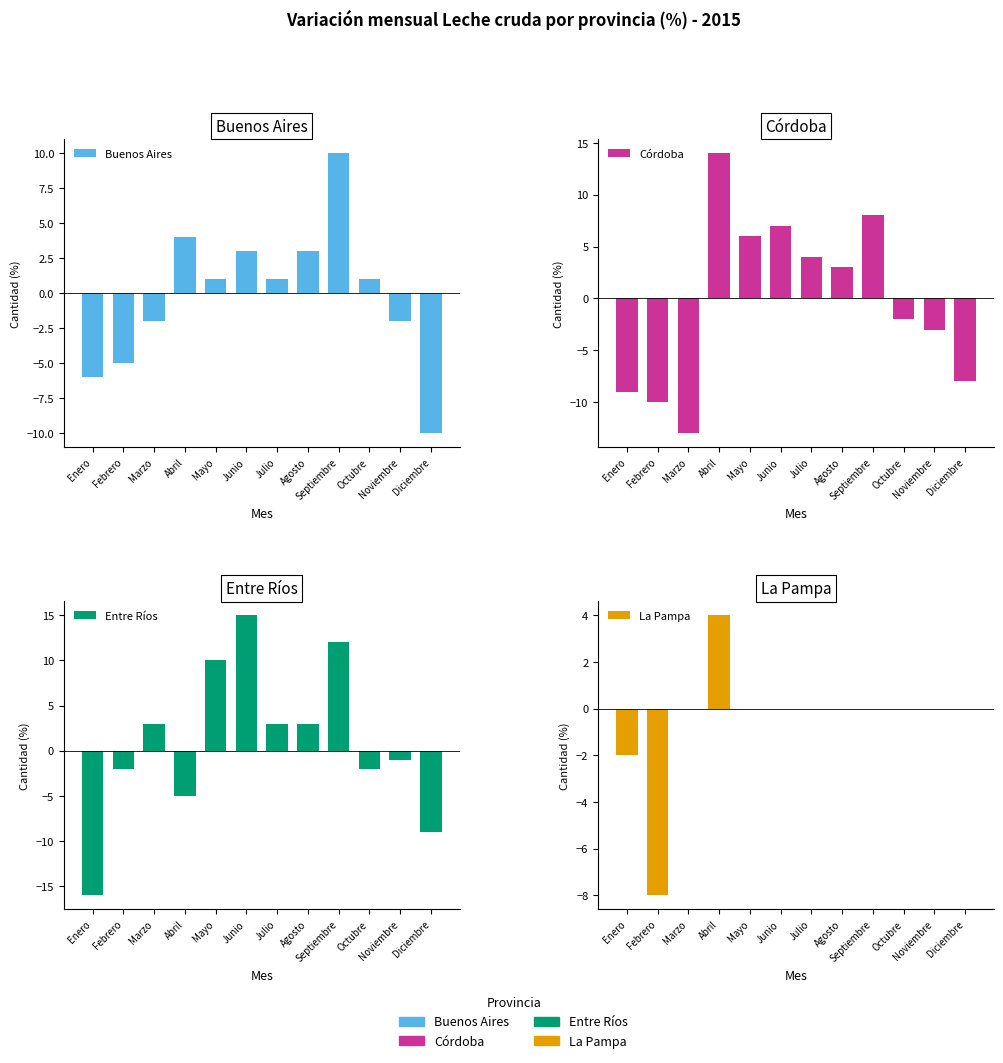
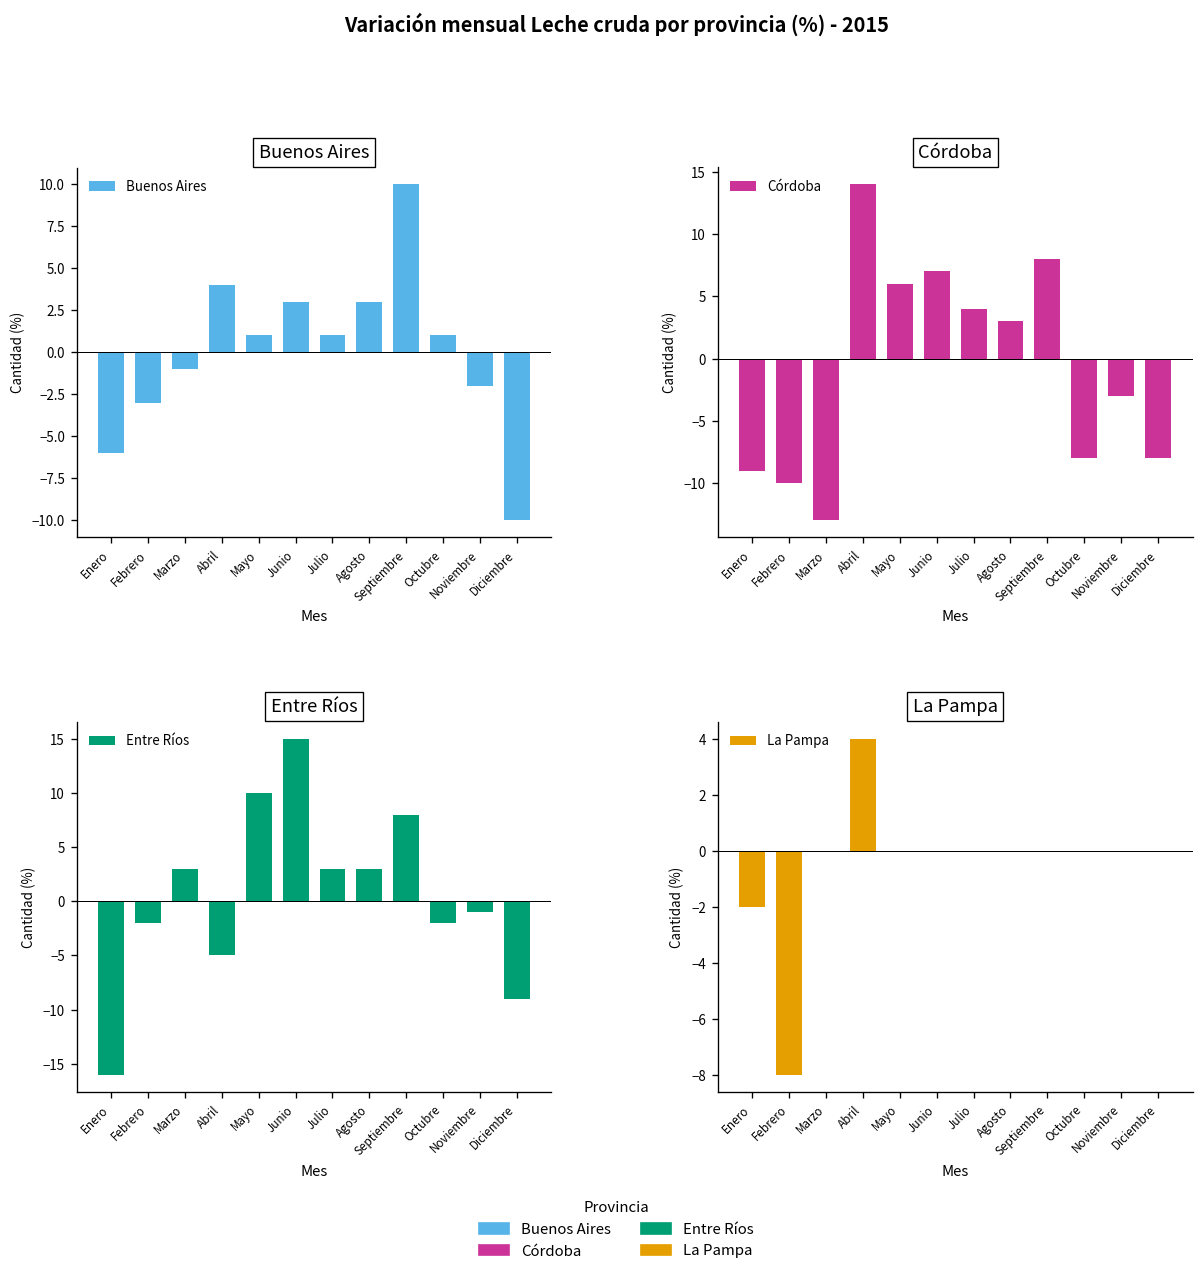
  {
    "Buenos Aires": {
      "Enero": -6,
-     "Febrero": -5,
-     "Marzo": -2,
+     "Febrero": -3,
+     "Marzo": -1,
      "Abril": 4,
      "Mayo": 1,
      "Junio": 3,
      "Julio": 1,
      "Agosto": 3,
      "Septiembre": 10,
      "Octubre": 1,
      "Noviembre": -2,
      "Diciembre": -10
    },
    "Córdoba": {
      "Enero": -9,
      "Febrero": -10,
      "Marzo": -13,
      "Abril": 14,
      "Mayo": 6,
      "Junio": 7,
      "Julio": 4,
      "Agosto": 3,
      "Septiembre": 8,
-     "Octubre": -2,
+     "Octubre": -8,
      "Noviembre": -3,
      "Diciembre": -8
    },
    "Entre Ríos": {
      "Enero": -16,
      "Febrero": -2,
      "Marzo": 3,
      "Abril": -5,
      "Mayo": 10,
      "Junio": 15,
      "Julio": 3,
      "Agosto": 3,
-     "Septiembre": 12,
+     "Septiembre": 8,
      "Octubre": -2,
      "Noviembre": -1,
      "Diciembre": -9
    },
    "La Pampa": {
      "Enero": -2.0,
      "Febrero": -8.0,
      "Marzo": 0.0,
      "Abril": 4.0,
      "Mayo": 0.0,
      "Junio": 0.0,
      "Julio": 0.0,
      "Agosto": 0.0,
      "Septiembre": 0.0,
      "Octubre": 0.0,
      "Noviembre": 0.0,
      "Diciembre": 0.0
    }
  }
